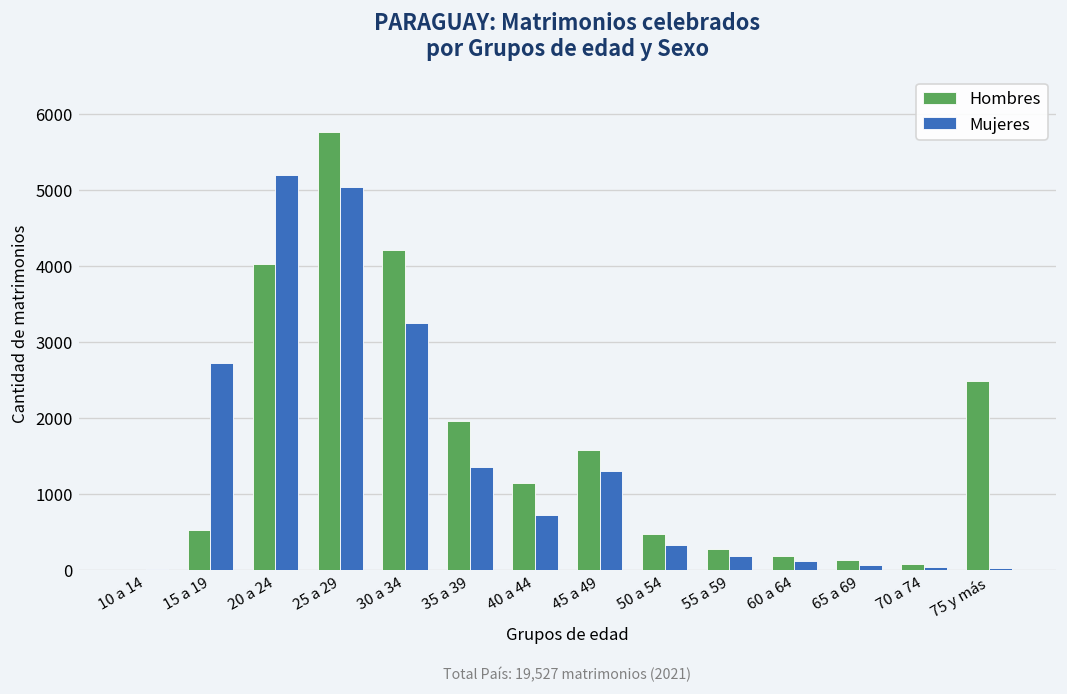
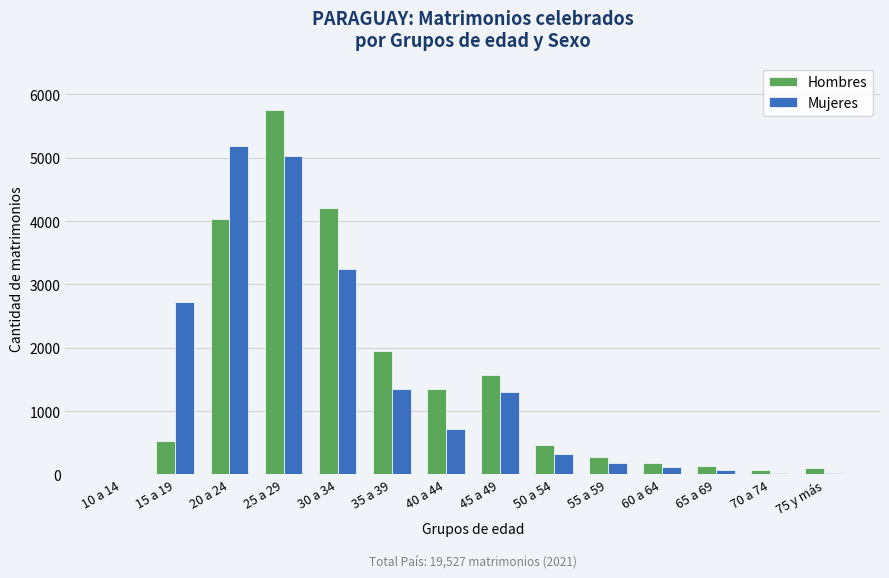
  {
    "Hombres": {
      "10 a 14": 0,
      "15 a 19": 500,
      "20 a 24": 4000,
      "25 a 29": 5800,
      "30 a 34": 4200,
      "35 a 39": 2000,
-     "40 a 44": 1100,
+     "40 a 44": 1300,
      "45 a 49": 1600,
      "50 a 54": 500,
      "55 a 59": 300,
      "60 a 64": 200,
      "65 a 69": 100,
      "70 a 74": 100,
-     "75 y más": 2500
+     "75 y más": 100
    },
    "Mujeres": {
      "15 a 19": 2700,
      "20 a 24": 5200,
      "25 a 29": 5000,
      "30 a 34": 3200,
      "35 a 39": 1400,
      "40 a 44": 700,
      "45 a 49": 1300,
      "50 a 54": 300,
      "55 a 59": 200,
      "60 a 64": 100,
      "65 a 69": 100
    }
  }
